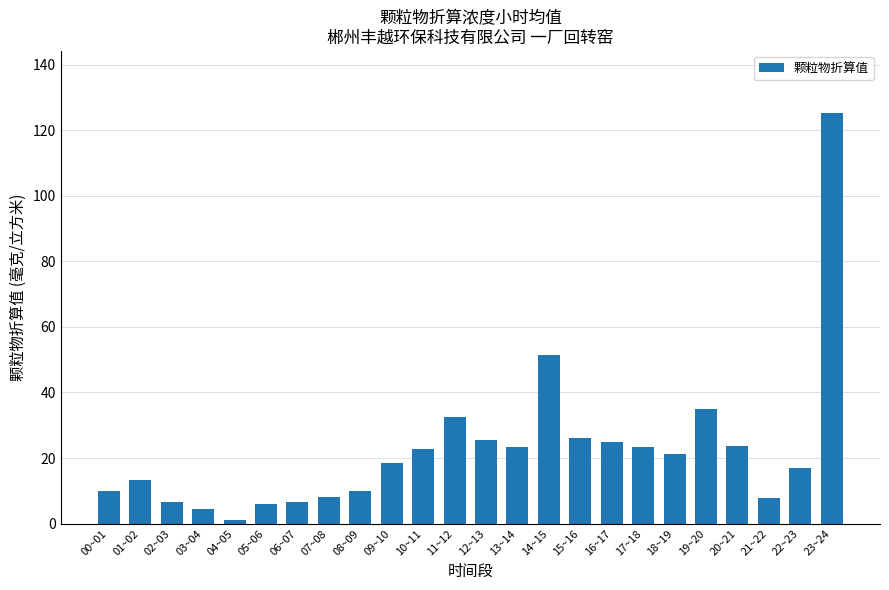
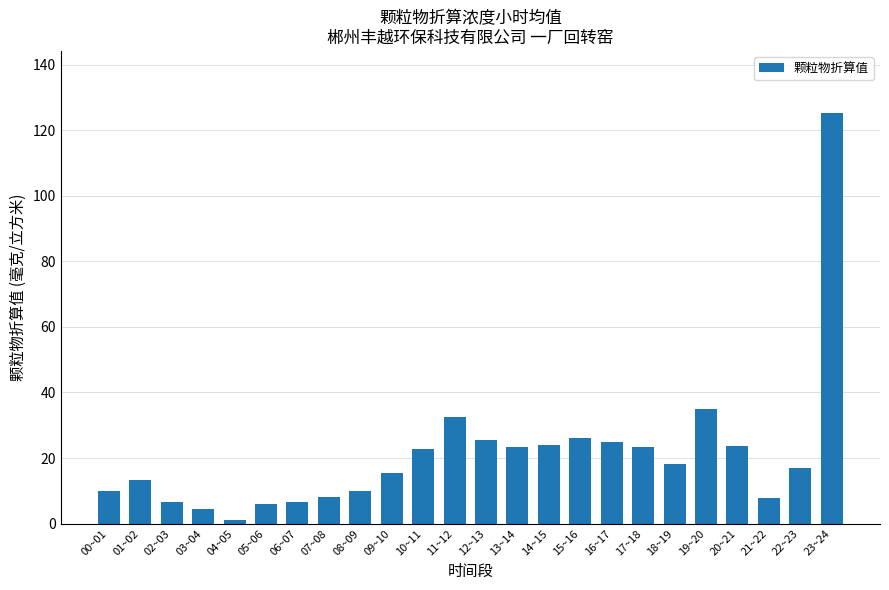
  {
    "00~01": 10,
    "01~02": 13,
    "02~03": 7,
    "03~04": 4,
    "04~05": 1,
    "05~06": 6,
    "06~07": 7,
    "07~08": 8,
    "08~09": 10,
-   "09~10": 18,
+   "09~10": 16,
    "10~11": 23,
    "11~12": 33,
    "12~13": 26,
    "13~14": 23,
-   "14~15": 51,
+   "14~15": 24,
    "15~16": 26,
    "16~17": 25,
    "17~18": 23,
-   "18~19": 21,
+   "18~19": 18,
    "19~20": 35,
    "20~21": 24,
    "21~22": 8,
    "22~23": 17,
    "23~24": 125
  }
